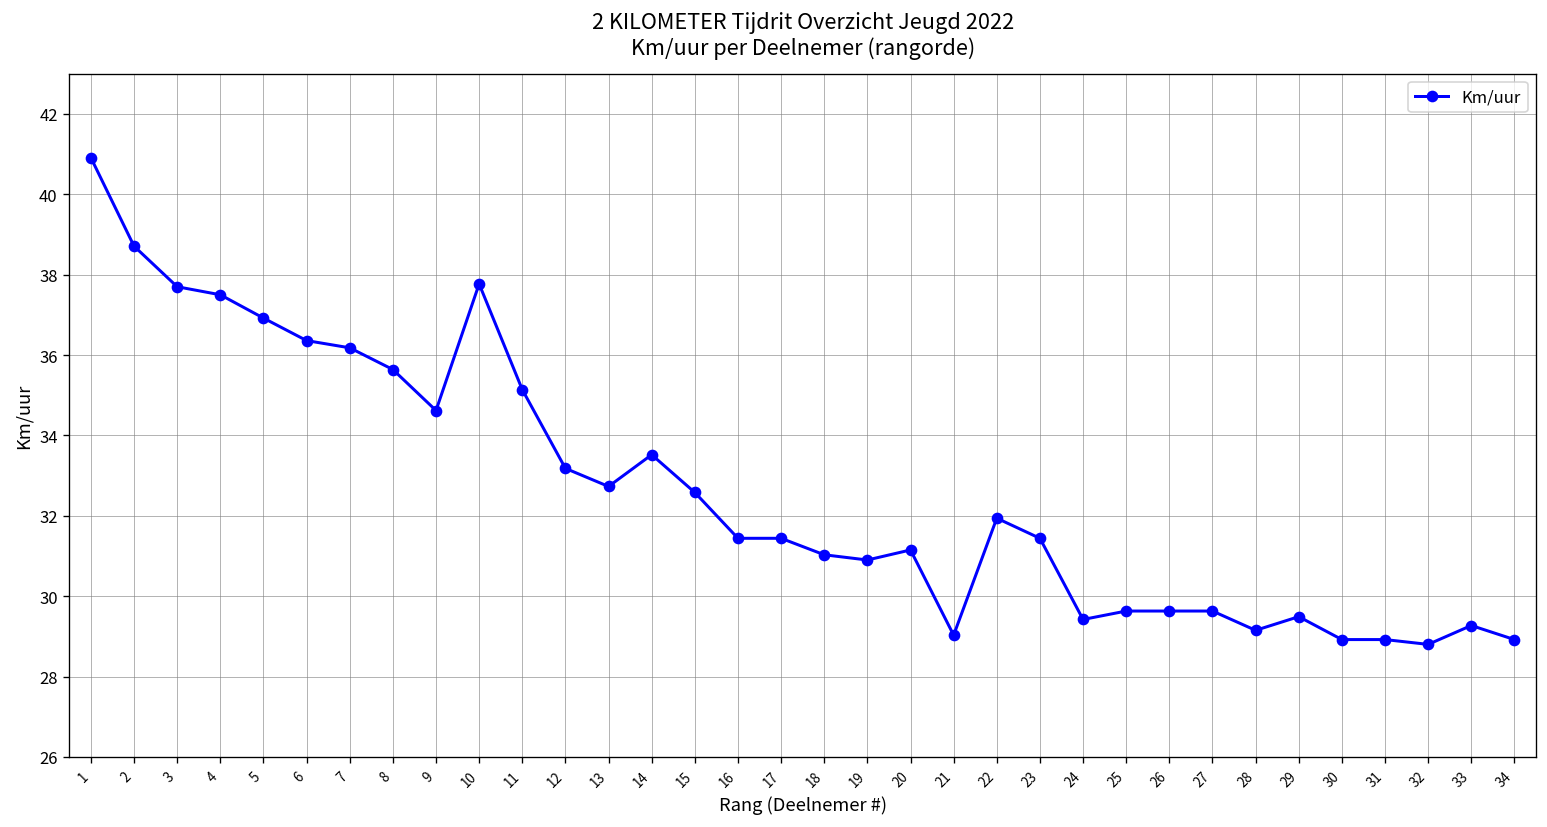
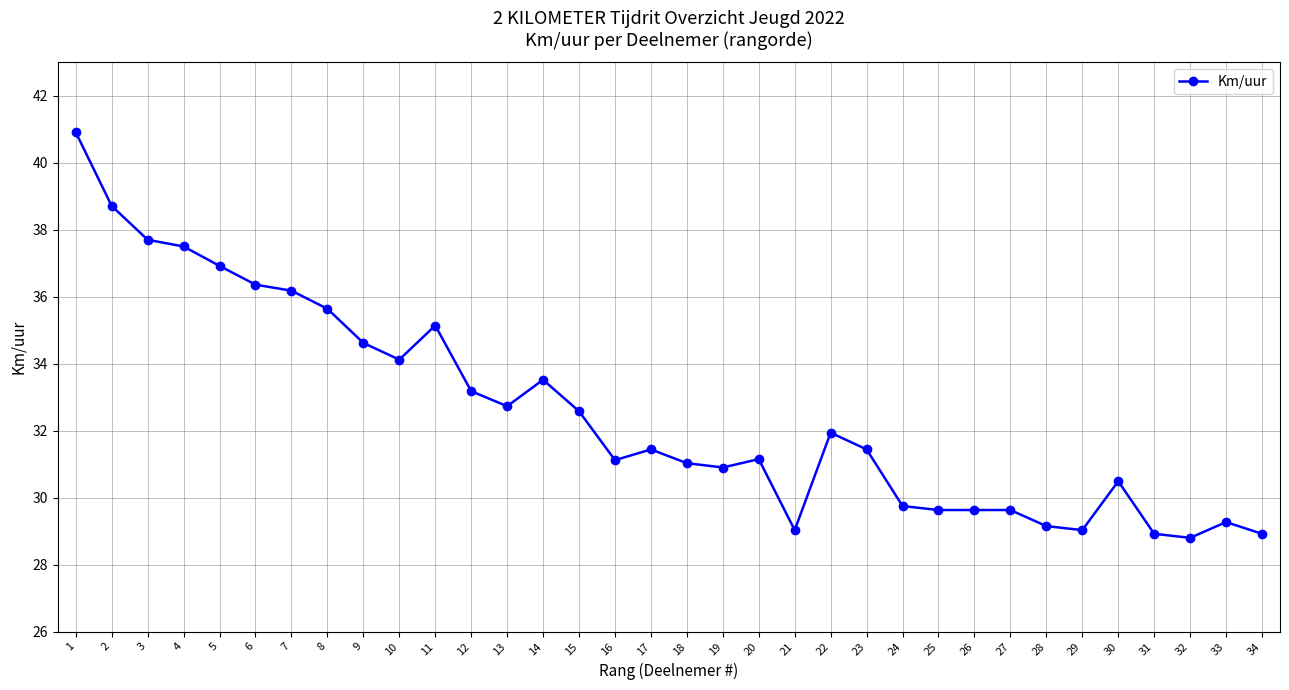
  {
    "1": 40.9,
    "2": 38.7,
    "3": 37.7,
    "4": 37.5,
    "5": 36.9,
    "6": 36.4,
    "7": 36.2,
    "8": 35.6,
    "9": 34.6,
-   "10": 37.8,
+   "10": 34.1,
    "11": 35.1,
    "12": 33.2,
    "13": 32.7,
    "14": 33.5,
    "15": 32.6,
-   "16": 31.4,
+   "16": 31.1,
    "17": 31.4,
    "18": 31.0,
    "19": 30.9,
    "20": 31.2,
    "21": 29.0,
    "22": 31.9,
    "23": 31.4,
-   "24": 29.4,
+   "24": 29.8,
    "25": 29.6,
    "26": 29.6,
    "27": 29.6,
    "28": 29.2,
-   "29": 29.5,
-   "30": 28.9,
+   "29": 29.0,
+   "30": 30.5,
    "31": 28.9,
    "32": 28.8,
    "33": 29.3,
    "34": 28.9
  }
